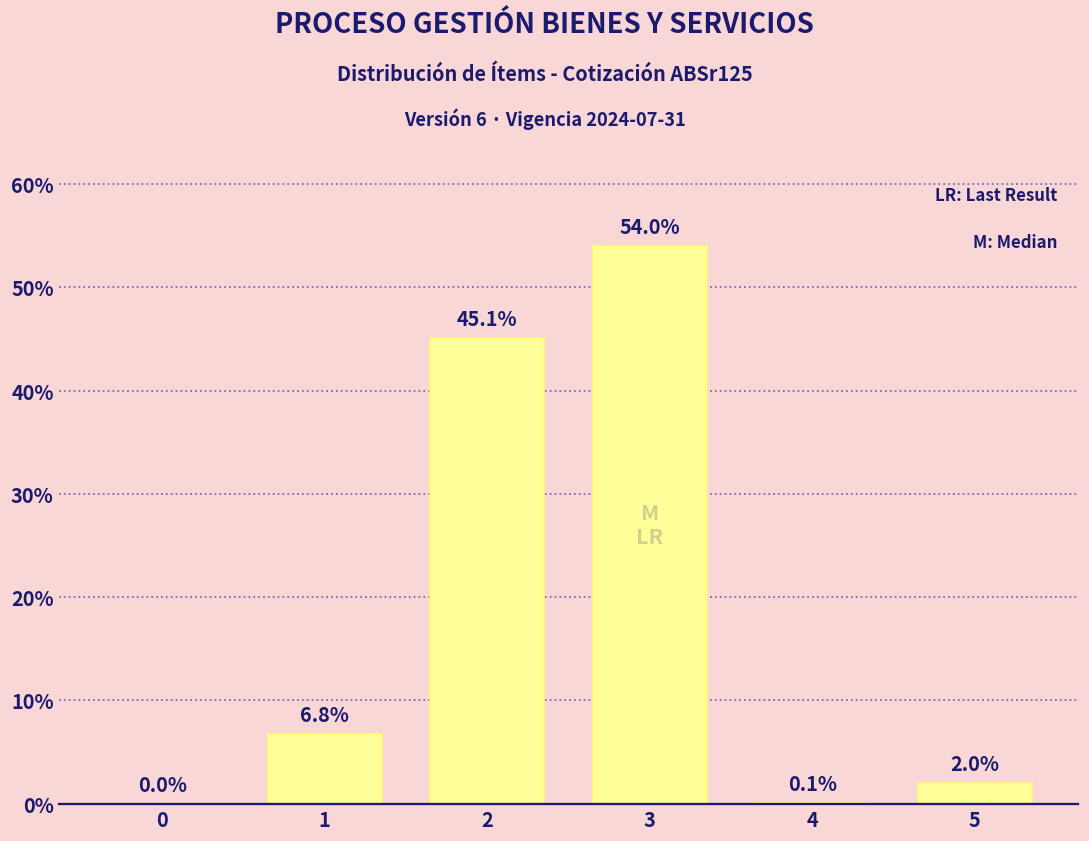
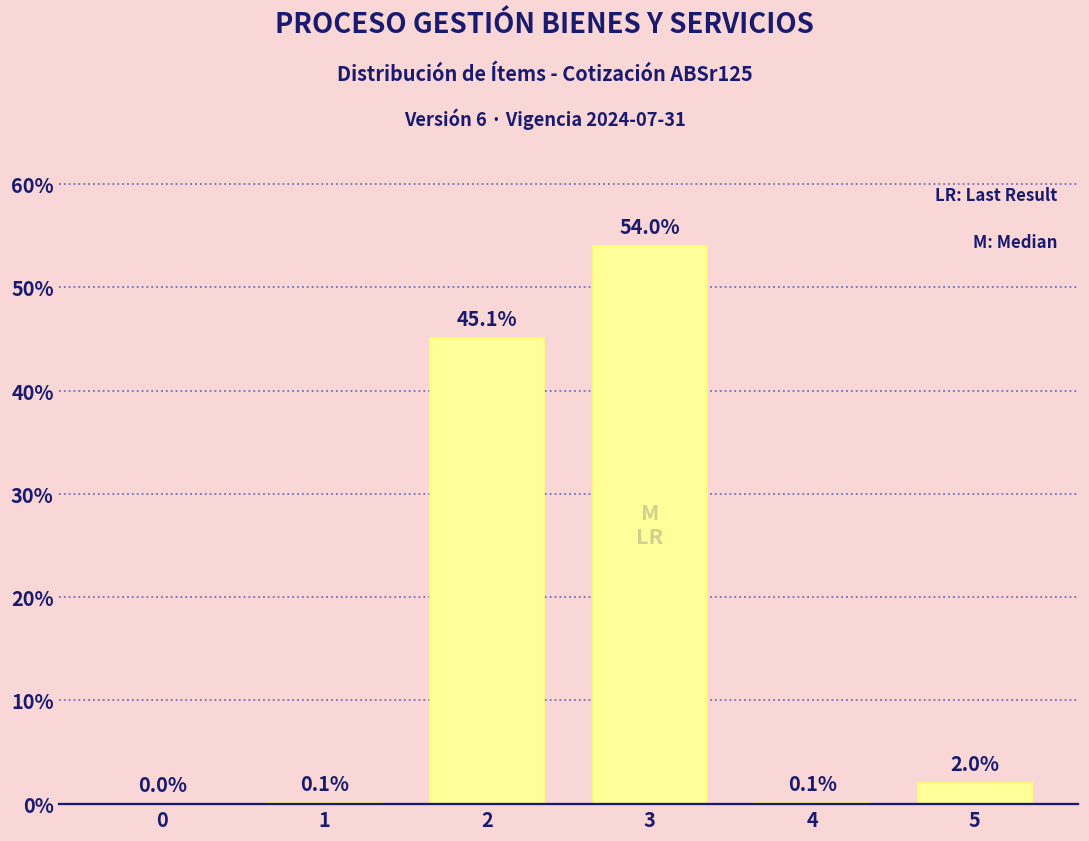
  {
    "0": "0.0%",
-   "1": "6.8%",
+   "1": "0.1%",
    "2": "45.1%",
    "3": "54.0%",
    "4": "0.1%",
    "5": "2.0%"
  }
